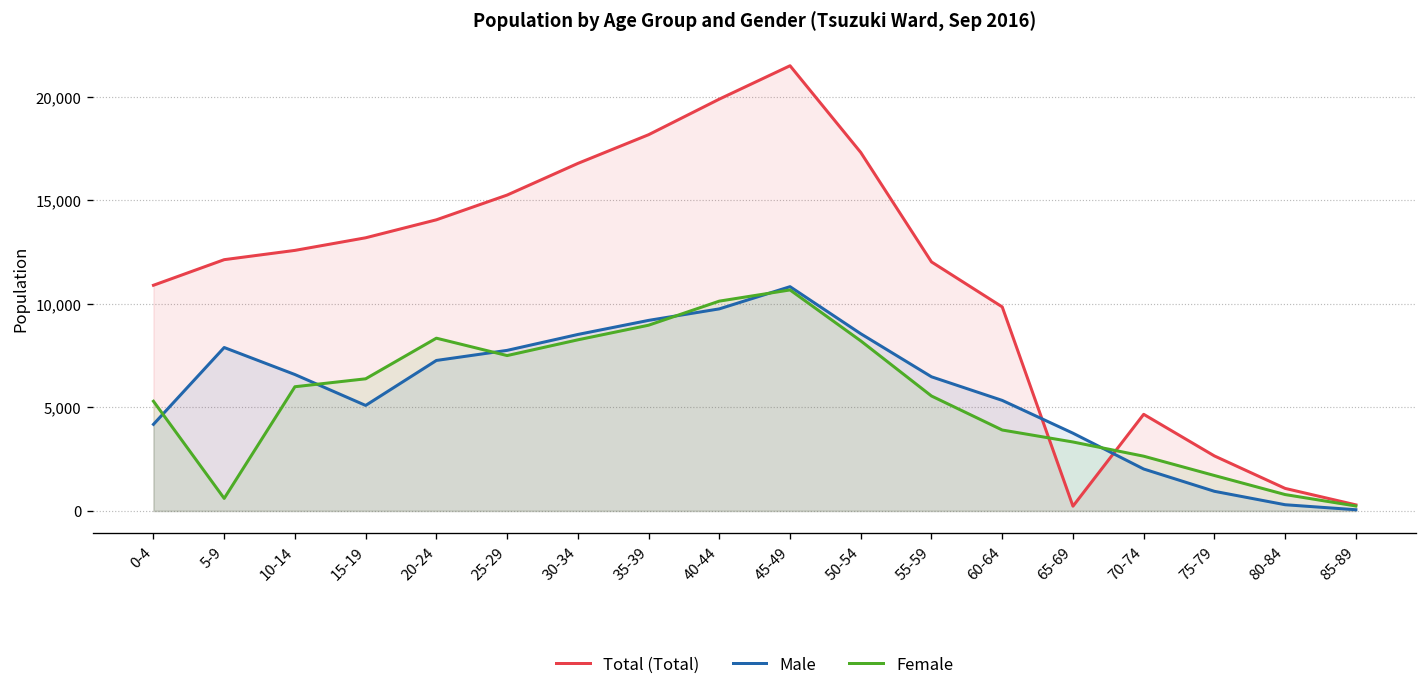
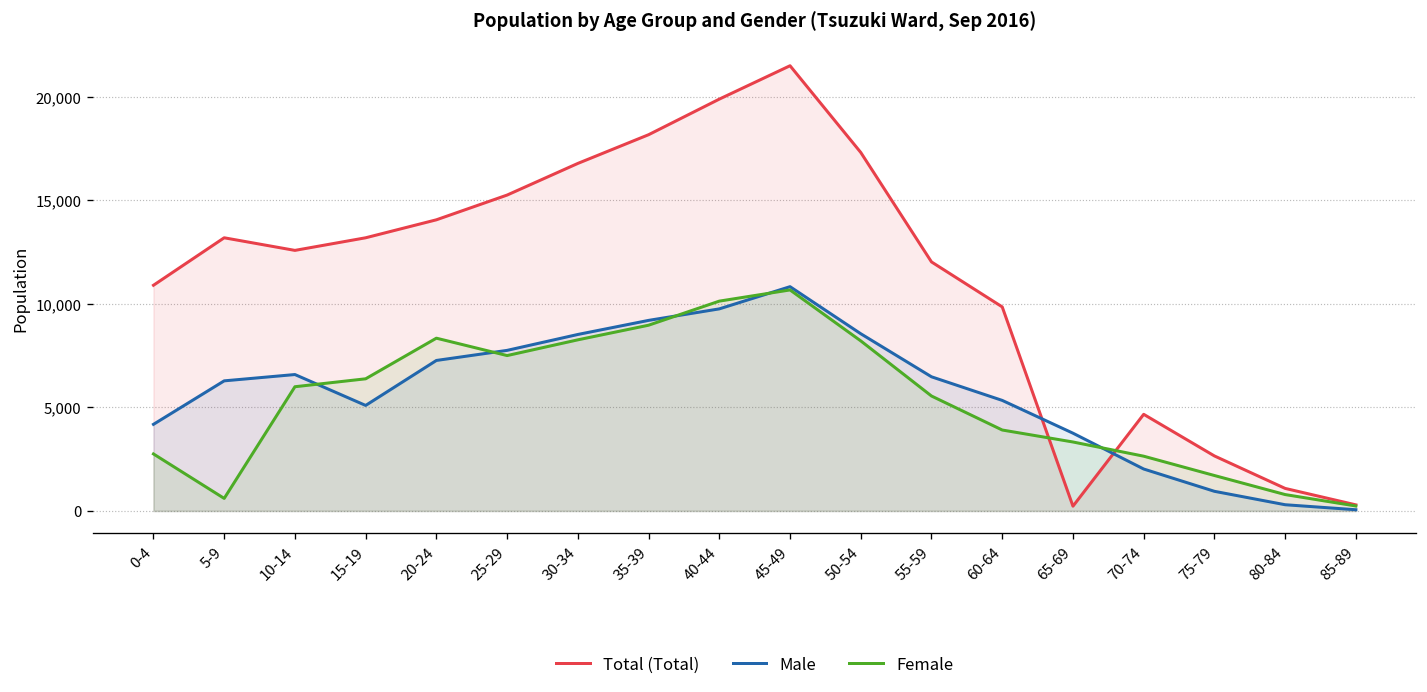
  {
    "Total (Total)": {
      "0-4": "10,900",
-     "5-9": "12,100",
+     "5-9": "13,200",
      "10-14": "12,600",
      "15-19": "13,200",
      "20-24": "14,100",
      "25-29": "15,300",
      "30-34": "16,800",
      "35-39": "18,200",
      "40-44": "19,900",
      "45-49": "21,500",
      "50-54": "17,300",
      "55-59": "12,000",
      "60-64": "9,900",
      "65-69": "200",
      "70-74": "4,700",
      "75-79": "2,700",
      "80-84": "1,100"
    },
    "Male": {
      "0-4": "4,200",
-     "5-9": "7,900",
+     "5-9": "6,300",
      "10-14": "6,600",
      "15-19": "5,100",
      "20-24": "7,300",
      "25-29": "7,800",
      "30-34": "8,500",
      "35-39": "9,200",
      "40-44": "9,800",
      "45-49": "10,800",
      "50-54": "8,600",
      "55-59": "6,500",
      "60-64": "5,300",
      "65-69": "3,800",
      "70-74": "2,000",
      "75-79": "900",
      "80-84": "300",
      "85-89": "100"
    },
    "Female": {
-     "0-4": "5,300",
+     "0-4": "2,800",
      "5-9": "600",
      "10-14": "6,000",
      "15-19": "6,400",
      "20-24": "8,300",
      "25-29": "7,500",
      "30-34": "8,300",
      "35-39": "9,000",
      "40-44": "10,100",
      "45-49": "10,700",
      "50-54": "8,200",
      "55-59": "5,500",
      "60-64": "3,900",
      "65-69": "3,300",
      "70-74": "2,600",
      "75-79": "1,700",
      "80-84": "800"
    }
  }
